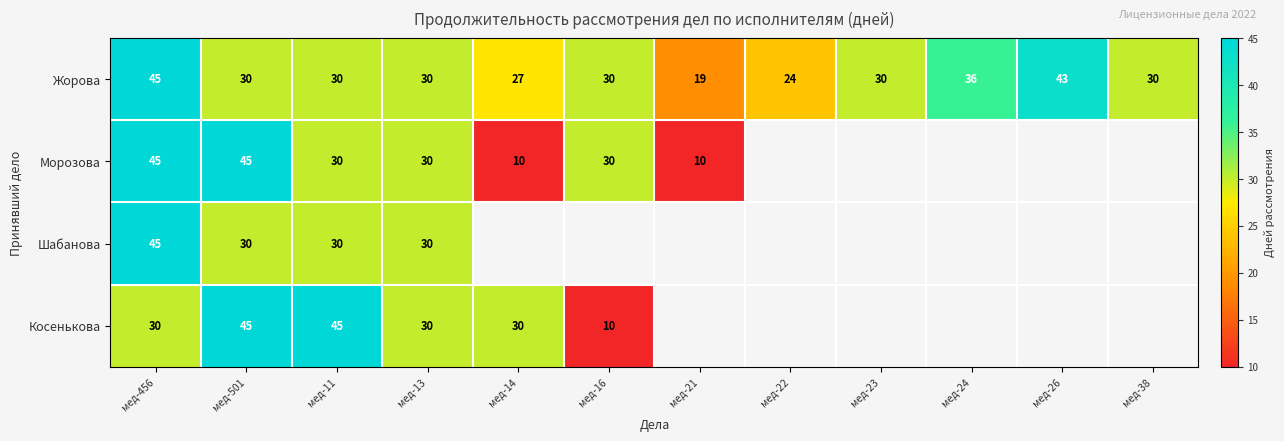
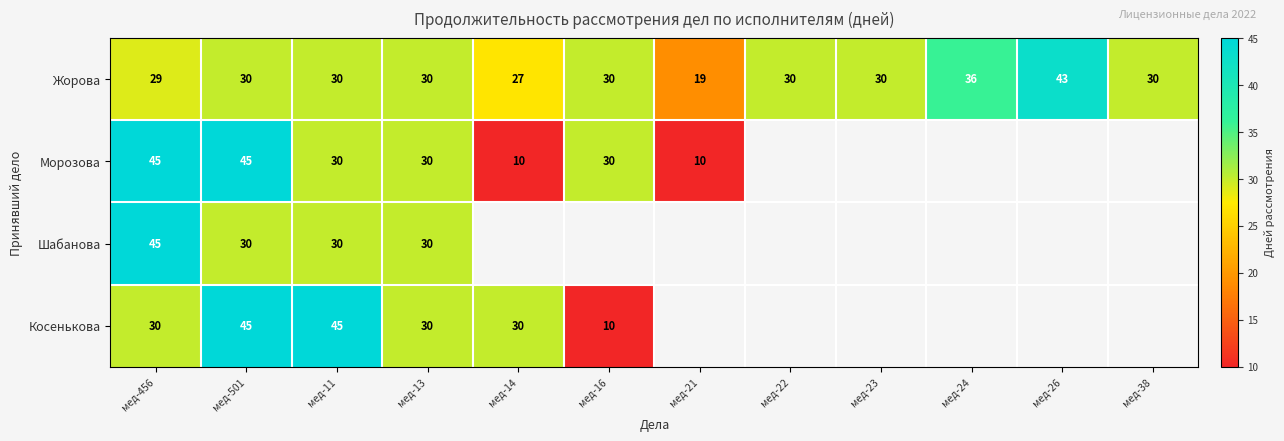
  {
    "Жорова": {
-     "мед-456": 45,
+     "мед-456": 29,
      "мед-501": 30,
      "мед-11": 30,
      "мед-13": 30,
      "мед-14": 27,
      "мед-16": 30,
      "мед-21": 19,
-     "мед-22": 24,
+     "мед-22": 30,
      "мед-23": 30,
      "мед-24": 36,
      "мед-26": 43,
      "мед-38": 30
    },
    "Морозова": {
      "мед-456": 45,
      "мед-501": 45,
      "мед-11": 30,
      "мед-13": 30,
      "мед-14": 10,
      "мед-16": 30,
      "мед-21": 10
    },
    "Шабанова": {
      "мед-456": 45,
      "мед-501": 30,
      "мед-11": 30,
      "мед-13": 30
    },
    "Косенькова": {
      "мед-456": 30,
      "мед-501": 45,
      "мед-11": 45,
      "мед-13": 30,
      "мед-14": 30,
      "мед-16": 10
    }
  }
